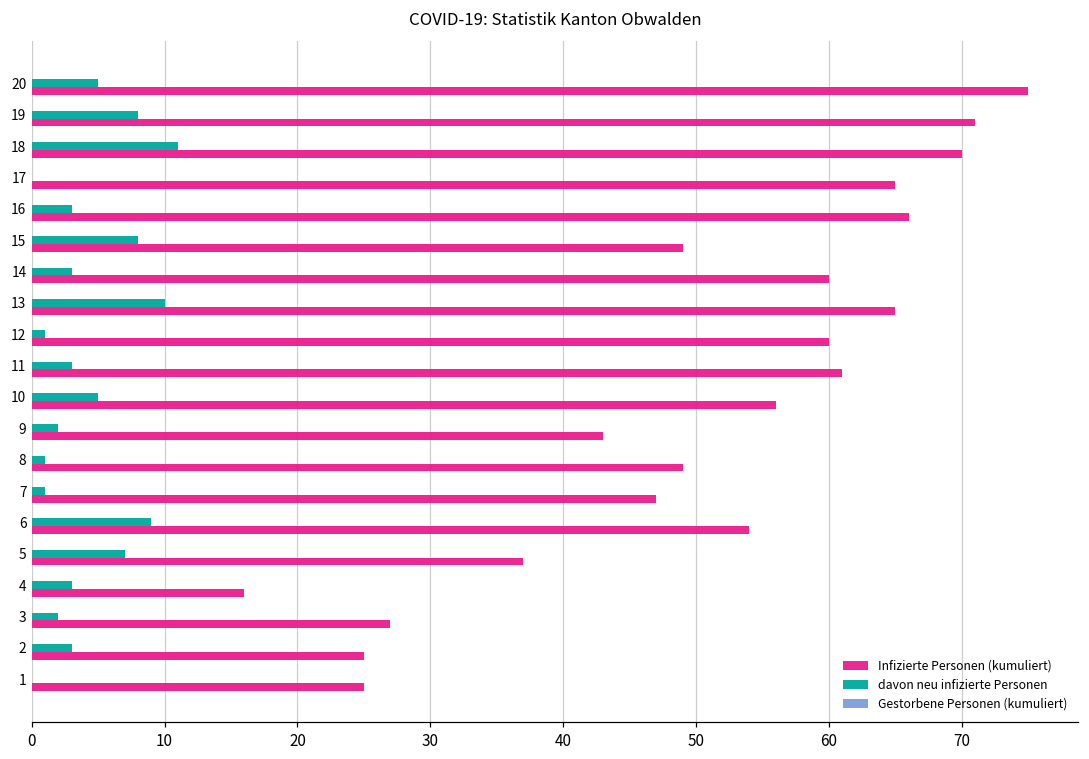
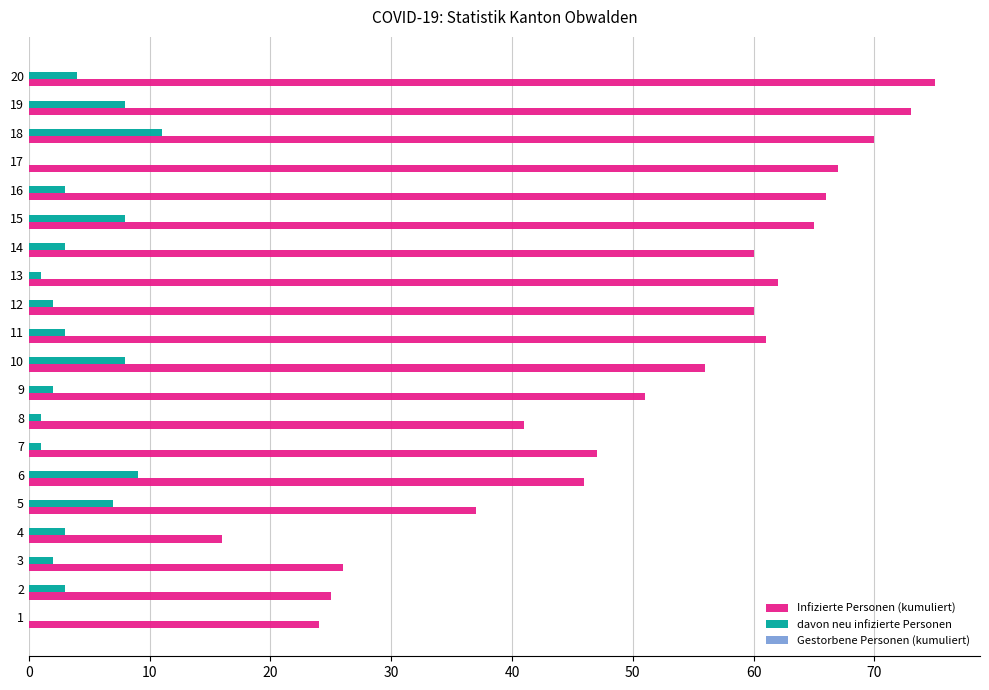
  {
    "Infizierte Personen (kumuliert)": {
      "20": 75,
-     "19": 71,
+     "19": 73,
      "18": 70,
-     "17": 65,
+     "17": 67,
      "16": 66,
-     "15": 49,
+     "15": 65,
      "14": 60,
-     "13": 65,
+     "13": 62,
      "12": 60,
      "11": 61,
      "10": 56,
-     "9": 43,
-     "8": 49,
+     "9": 51,
+     "8": 41,
      "7": 47,
-     "6": 54,
+     "6": 46,
      "5": 37,
      "4": 16,
-     "3": 27,
+     "3": 26,
      "2": 25,
-     "1": 25
+     "1": 24
    },
    "davon neu infizierte Personen": {
-     "20": 5,
+     "20": 4,
      "19": 8,
      "18": 11,
      "17": 0,
      "16": 3,
      "15": 8,
      "14": 3,
-     "13": 10,
-     "12": 1,
+     "13": 1,
+     "12": 2,
      "11": 3,
-     "10": 5,
+     "10": 8,
      "9": 2,
      "8": 1,
      "7": 1,
      "6": 9,
      "5": 7,
      "4": 3,
      "3": 2,
      "2": 3,
      "1": 0
    },
    "Gestorbene Personen (kumuliert)": {
      "20": 0,
      "19": 0,
      "18": 0,
      "17": 0,
      "16": 0,
      "15": 0,
      "14": 0,
      "13": 0,
      "12": 0,
      "11": 0,
      "10": 0,
      "9": 0,
      "8": 0,
      "7": 0,
      "6": 0,
      "5": 0,
      "4": 0,
      "3": 0,
      "2": 0,
      "1": 0
    }
  }
